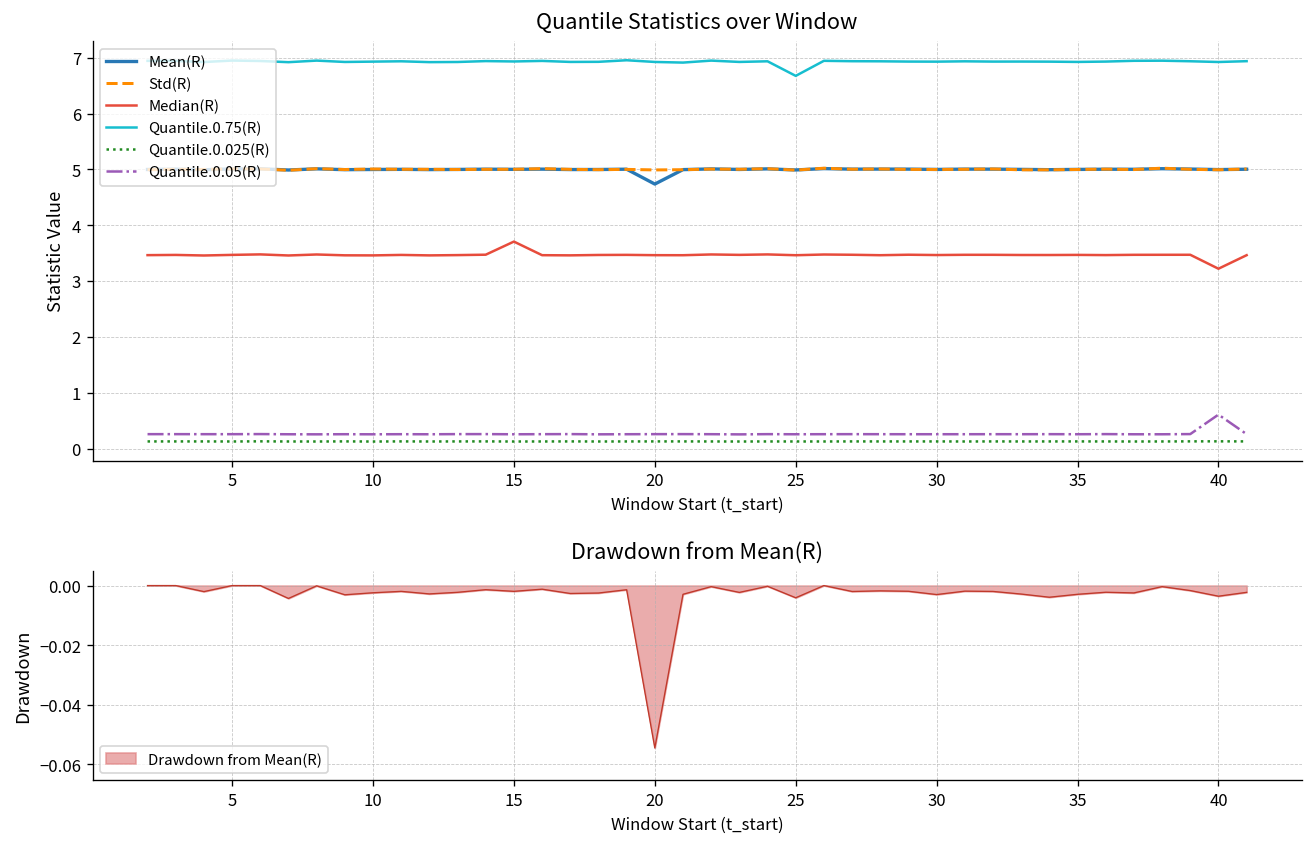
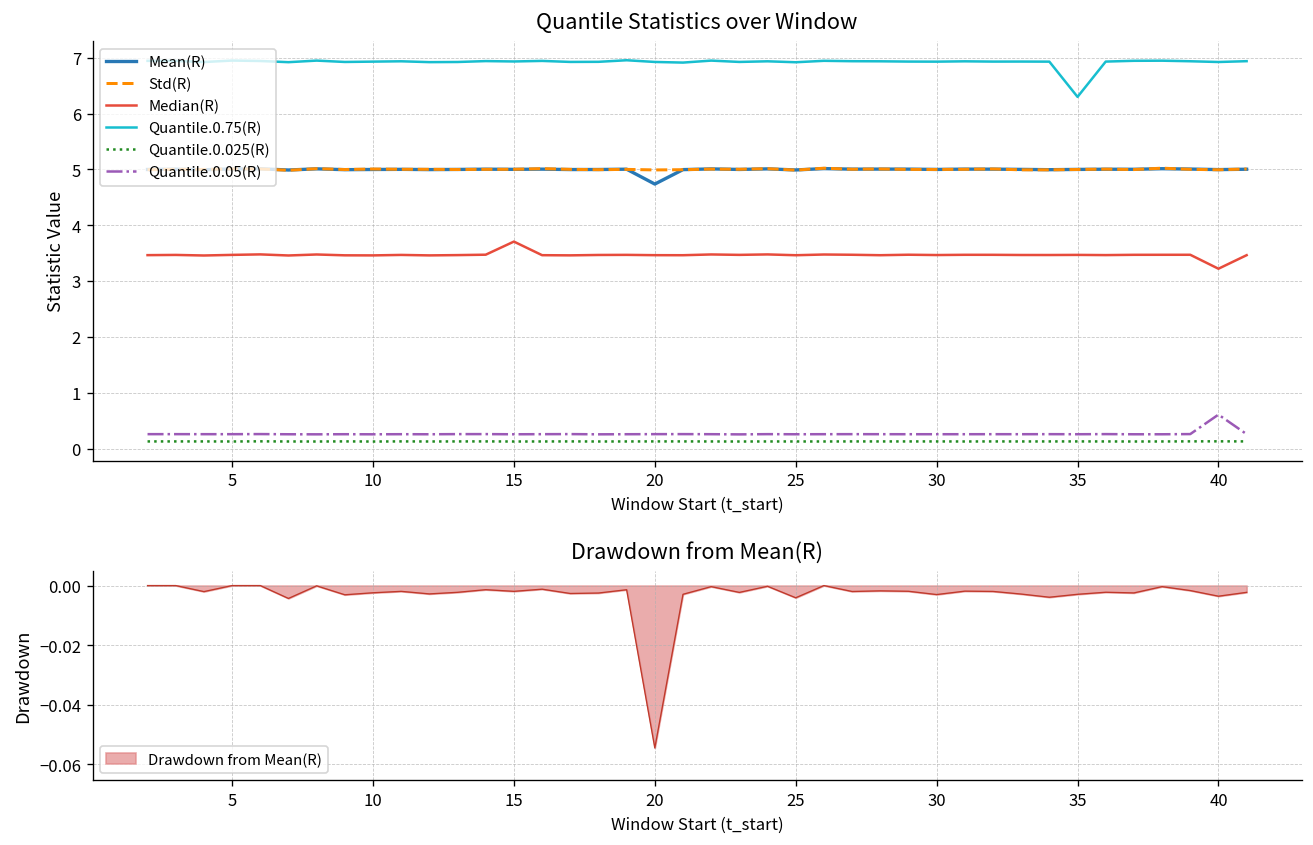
  {
    "Quantile Statistics over Window": {
      "Mean(R)": {
        "20": 4.7
      },
      "Std(R)": {
        "20": 5.0
      },
      "Median(R)": {
        "5": 3.5,
        "10": 3.5,
        "15": 3.7,
        "20": 3.5,
        "25": 3.5,
        "30": 3.5,
        "35": 3.5,
        "40": 3.2
      },
      "Quantile.0.75(R)": {
        "10": 6.9,
        "15": 6.9,
        "20": 6.9,
-       "25": 6.7,
+       "25": 6.9,
        "30": 6.9,
-       "35": 6.9,
+       "35": 6.3,
        "40": 6.9
      },
      "Quantile.0.025(R)": {
        "5": 0.1,
        "10": 0.1,
        "15": 0.1,
        "20": 0.1,
        "25": 0.1,
        "30": 0.1,
        "35": 0.1,
        "40": 0.1
      },
      "Quantile.0.05(R)": {
        "5": 0.3,
        "10": 0.3,
        "15": 0.3,
        "20": 0.3,
        "25": 0.3,
        "30": 0.3,
        "35": 0.3,
        "40": 0.6
      }
    }
  }
